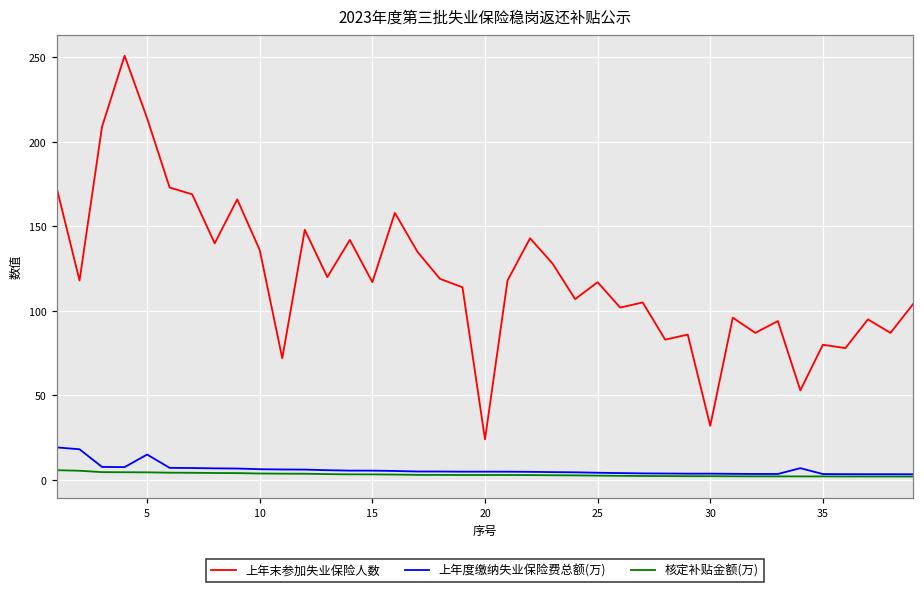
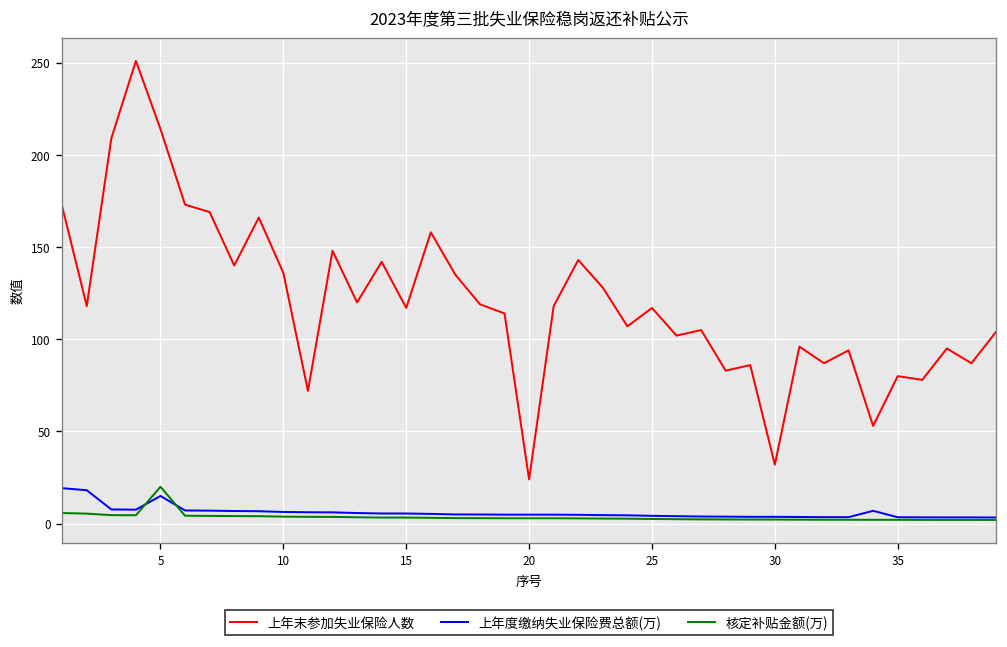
  {
    "上年末参加失业保险人数": {
      "5": 214,
      "10": 136,
      "15": 117,
      "20": 24,
      "25": 117,
      "30": 32,
      "35": 80
    },
    "上年度缴纳失业保险费总额(万)": {
      "5": 15,
      "10": 6,
      "15": 6,
      "20": 5,
      "25": 4
    },
    "核定补贴金额(万)": {
-     "5": 5,
+     "5": 20,
      "10": 4,
      "15": 3,
      "20": 3,
      "25": 3
    }
  }
